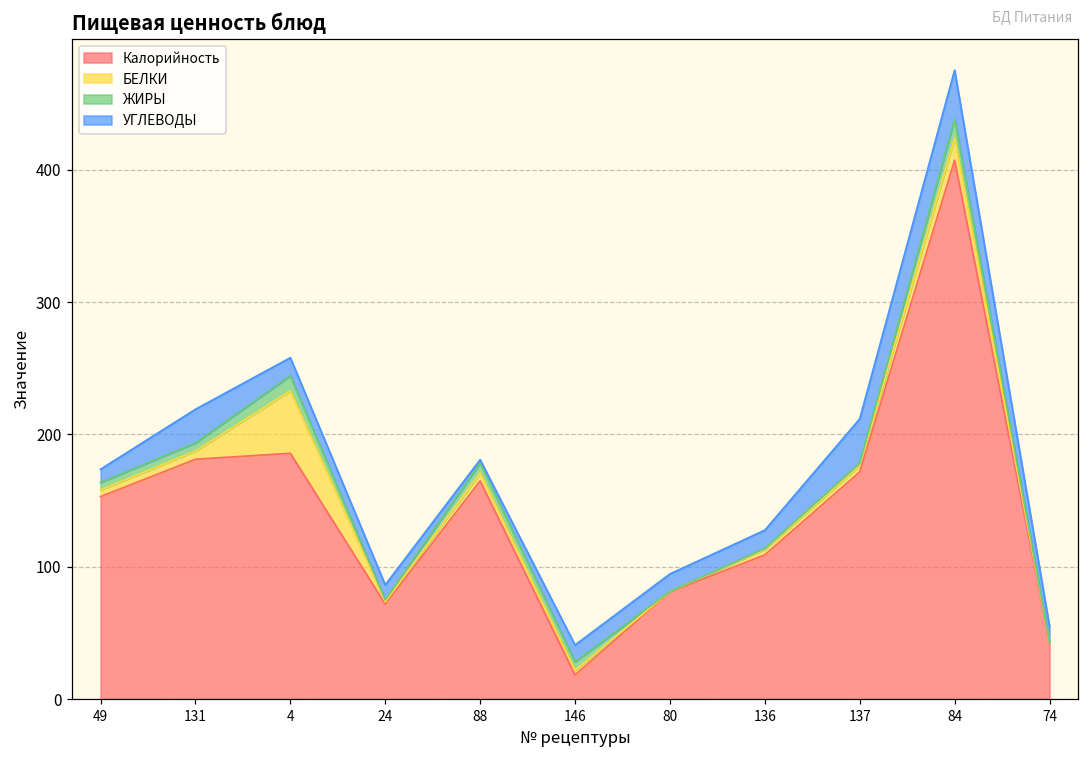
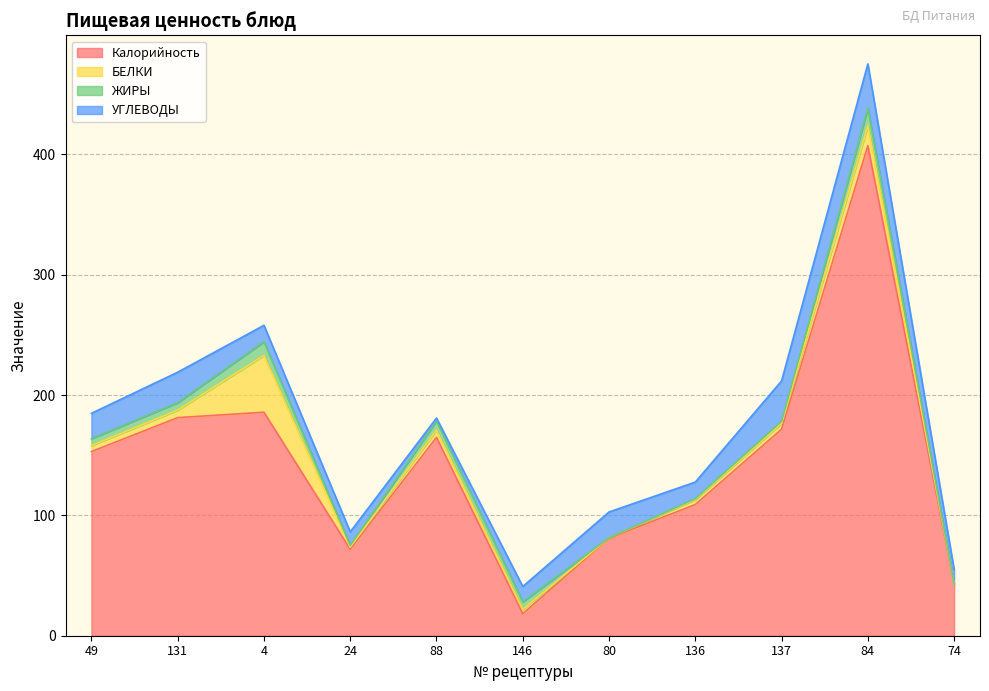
  {
    "Калорийность": {
      "49": 153,
      "131": 181,
      "4": 186,
      "88": 165,
      "146": 18,
      "136": 109,
      "137": 172,
      "84": 407
    },
    "БЕЛКИ": {
      "49": 5,
      "131": 6,
      "4": 47,
      "88": 6,
      "146": 3,
      "84": 17
    },
    "ЖИРЫ": {
      "49": 6,
      "131": 6,
      "4": 11,
      "88": 8,
      "146": 6,
      "84": 14
    },
    "УГЛЕВОДЫ": {
-     "49": 10,
+     "49": 21,
      "131": 25,
      "4": 14,
      "24": 11,
      "88": 2,
      "146": 13,
-     "80": 13,
+     "80": 21,
      "136": 14,
      "137": 34,
      "84": 37,
      "74": 12
    }
  }
